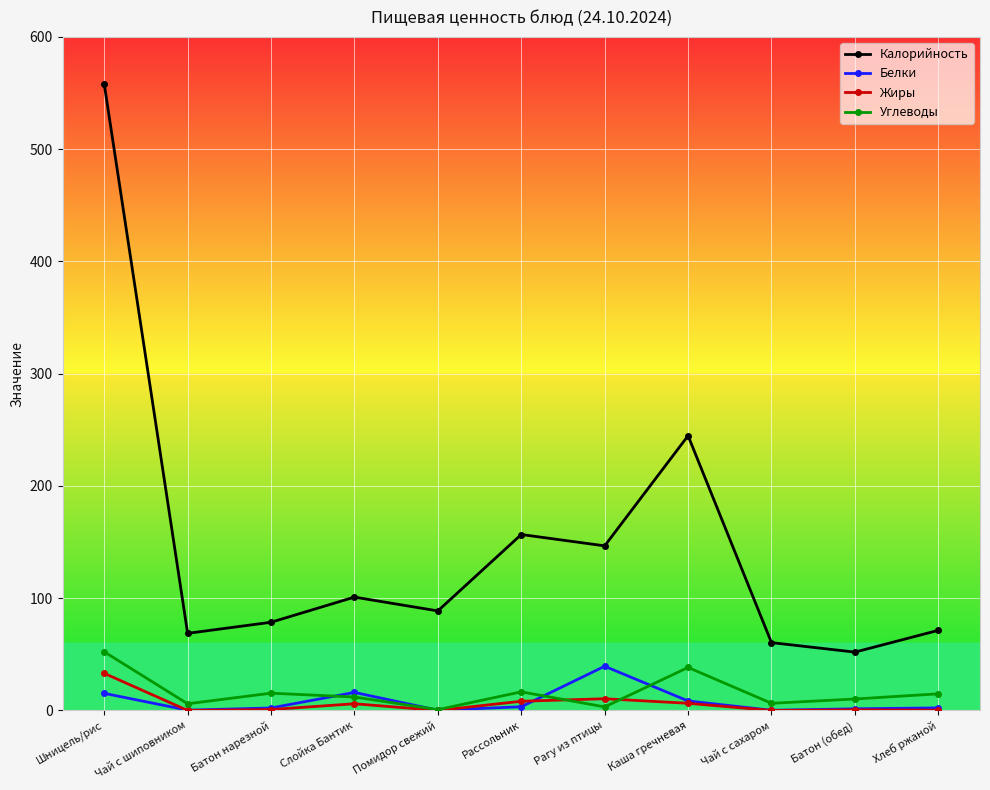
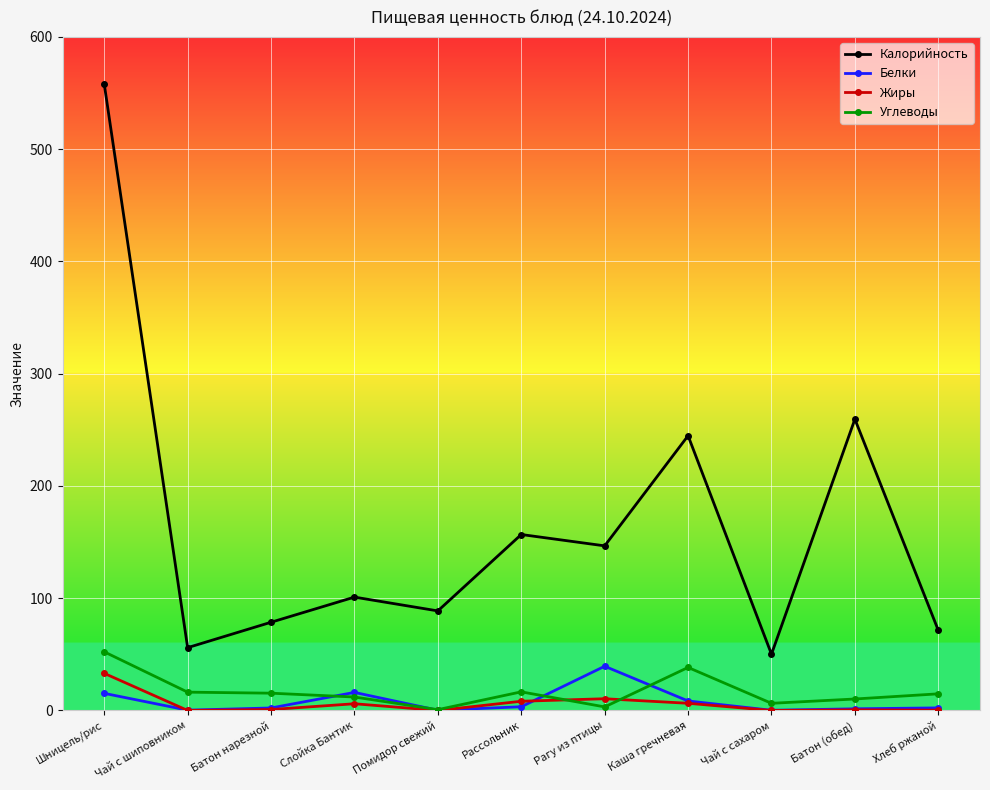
  {
    "Калорийность": {
      "Шницель/рис": 558,
-     "Чай с шиповником": 69,
+     "Чай с шиповником": 56,
      "Батон нарезной": 79,
      "Слойка Бантик": 101,
      "Помидор свежий": 89,
      "Рассольник": 157,
      "Рагу из птицы": 147,
      "Каша гречневая": 245,
-     "Чай с сахаром": 60,
-     "Батон (обед)": 52,
+     "Чай с сахаром": 50,
+     "Батон (обед)": 260,
      "Хлеб ржаной": 71
    },
    "Белки": {
      "Шницель/рис": 15,
      "Слойка Бантик": 16,
      "Рассольник": 3,
      "Рагу из птицы": 39
    },
    "Жиры": {
      "Шницель/рис": 33,
      "Слойка Бантик": 6,
      "Рассольник": 8,
      "Рагу из птицы": 10
    },
    "Углеводы": {
      "Шницель/рис": 52,
-     "Чай с шиповником": 6,
+     "Чай с шиповником": 16,
      "Батон нарезной": 15,
      "Слойка Бантик": 12,
      "Рассольник": 17,
      "Рагу из птицы": 3,
      "Каша гречневая": 38,
      "Чай с сахаром": 6,
      "Батон (обед)": 10,
      "Хлеб ржаной": 15
    }
  }
